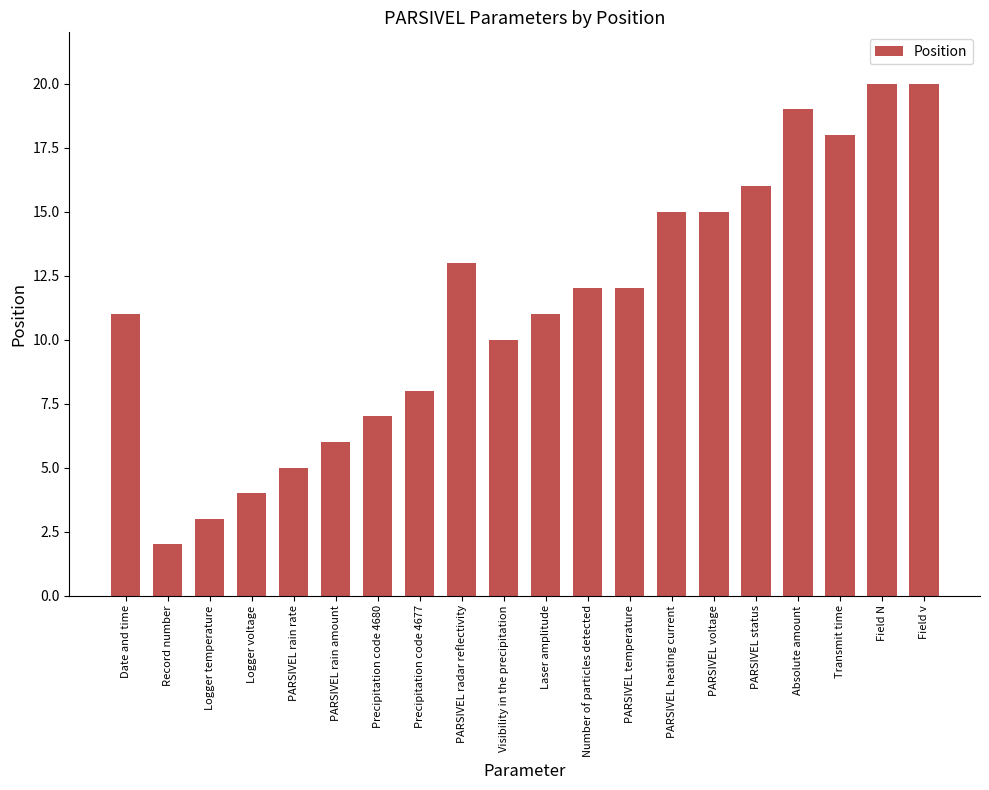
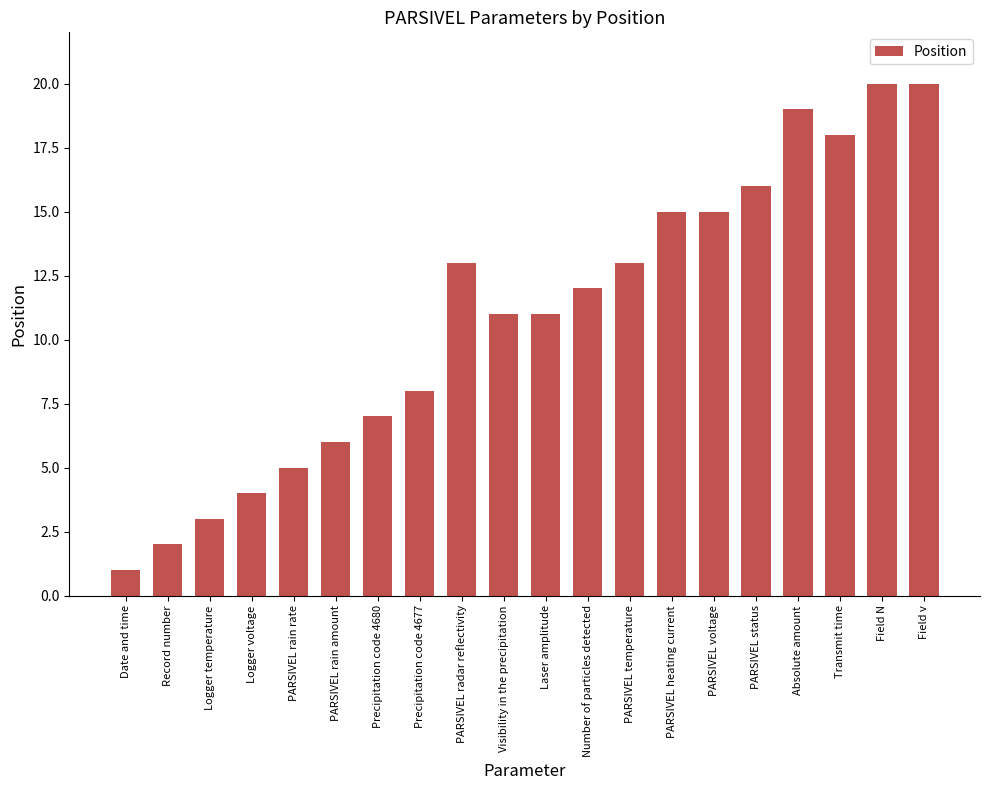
  {
-   "Date and time": 11,
+   "Date and time": 1,
    "Record number": 2,
    "Logger temperature": 3,
    "Logger voltage": 4,
    "PARSIVEL rain rate": 5,
    "PARSIVEL rain amount": 6,
    "Precipitation code 4680": 7,
    "Precipitation code 4677": 8,
    "PARSIVEL radar reflectivity": 13,
-   "Visibility in the precipitation": 10,
+   "Visibility in the precipitation": 11,
    "Laser amplitude": 11,
    "Number of particles detected": 12,
-   "PARSIVEL temperature": 12,
+   "PARSIVEL temperature": 13,
    "PARSIVEL heating current": 15,
    "PARSIVEL voltage": 15,
    "PARSIVEL status": 16,
    "Absolute amount": 19,
    "Transmit time": 18,
    "Field N": 20,
    "Field v": 20
  }
